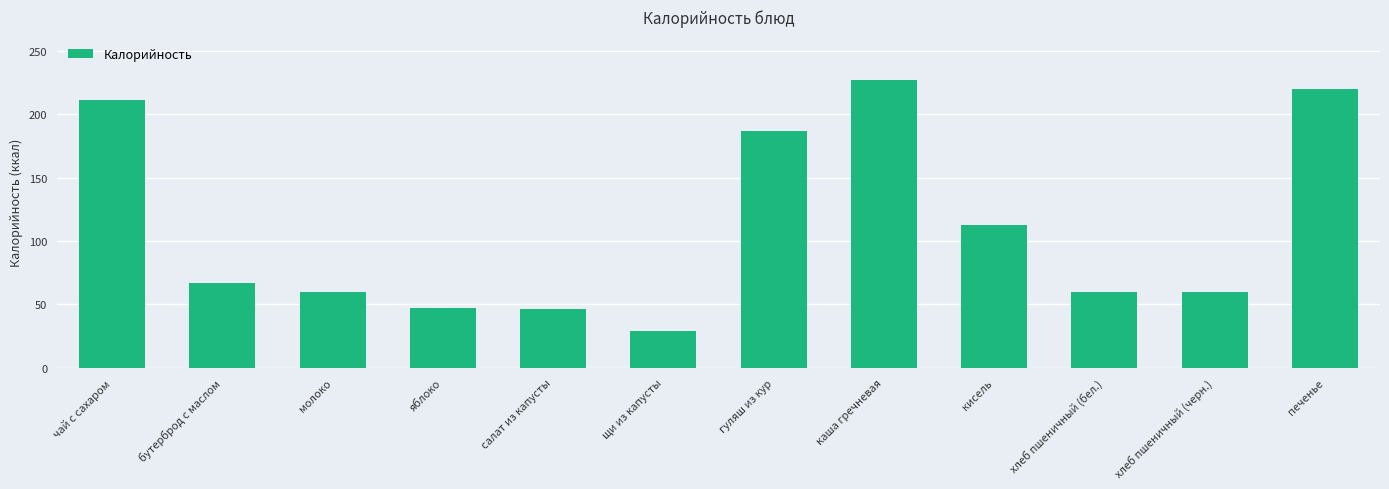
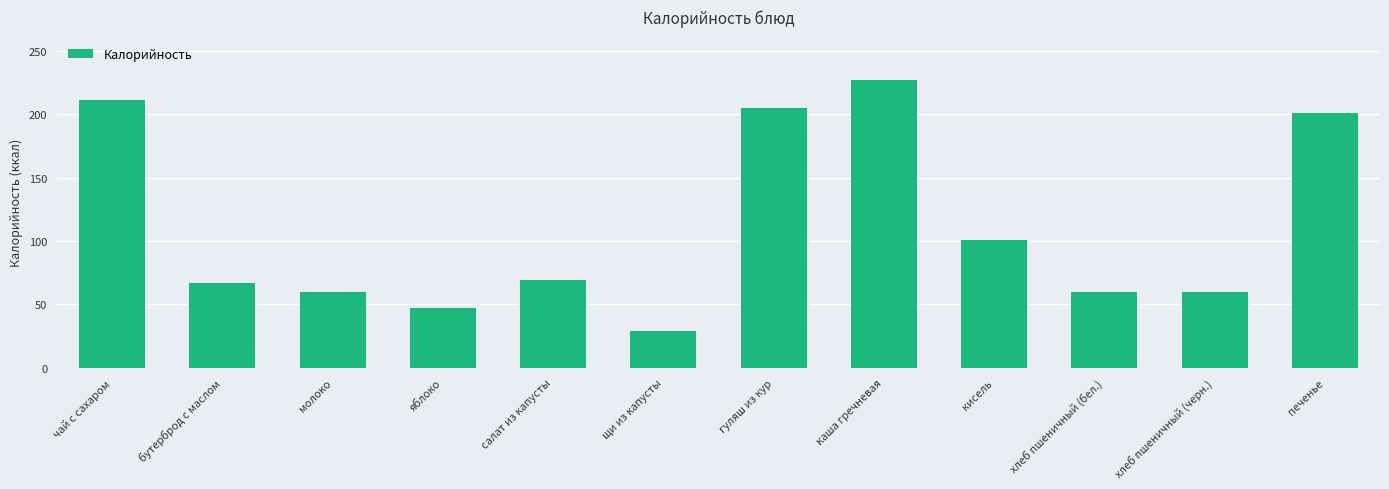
  {
    "чай с сахаром": 211,
    "бутерброд с маслом": 67,
    "молоко": 60,
    "яблоко": 47,
-   "салат из капусты": 46,
+   "салат из капусты": 70,
    "щи из капусты": 29,
-   "гуляш из кур": 187,
+   "гуляш из кур": 205,
    "каша гречневая": 227,
-   "кисель": 113,
+   "кисель": 101,
    "хлеб пшеничный (бел.)": 60,
    "хлеб пшеничный (черн.)": 60,
-   "печенье": 220
+   "печенье": 201
  }
